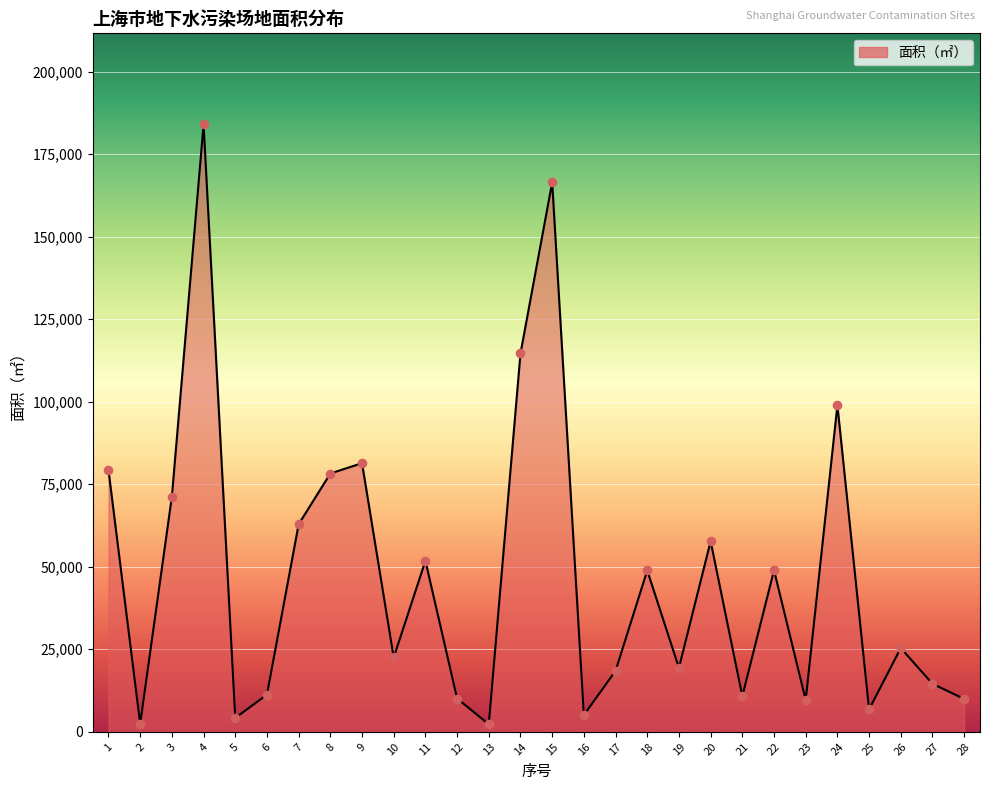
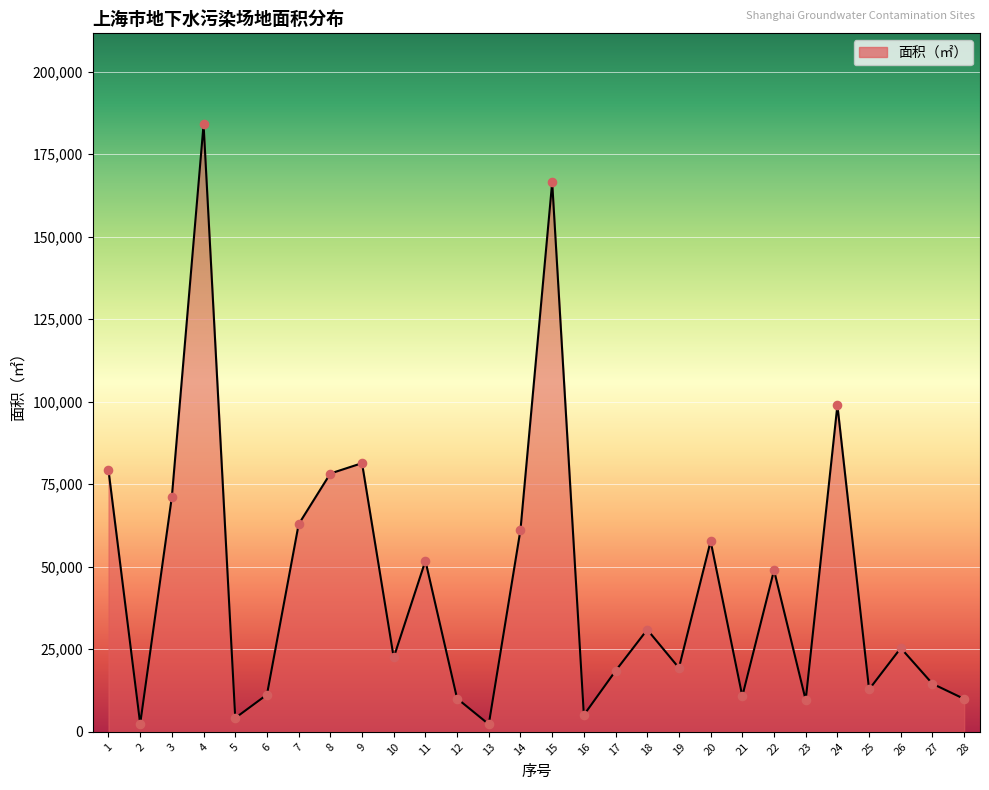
  {
    "1": "79,000",
    "2": "2,000",
    "3": "71,000",
    "4": "184,000",
    "5": "4,000",
    "6": "11,000",
    "7": "63,000",
    "8": "78,000",
    "9": "81,000",
    "10": "23,000",
    "11": "52,000",
    "12": "10,000",
    "13": "2,000",
-   "14": "115,000",
+   "14": "61,000",
    "15": "166,000",
    "16": "5,000",
    "17": "18,000",
-   "18": "49,000",
+   "18": "31,000",
    "19": "19,000",
    "20": "58,000",
    "21": "11,000",
    "22": "49,000",
    "23": "10,000",
    "24": "99,000",
-   "25": "7,000",
+   "25": "13,000",
    "26": "25,000",
    "27": "15,000",
    "28": "10,000"
  }
